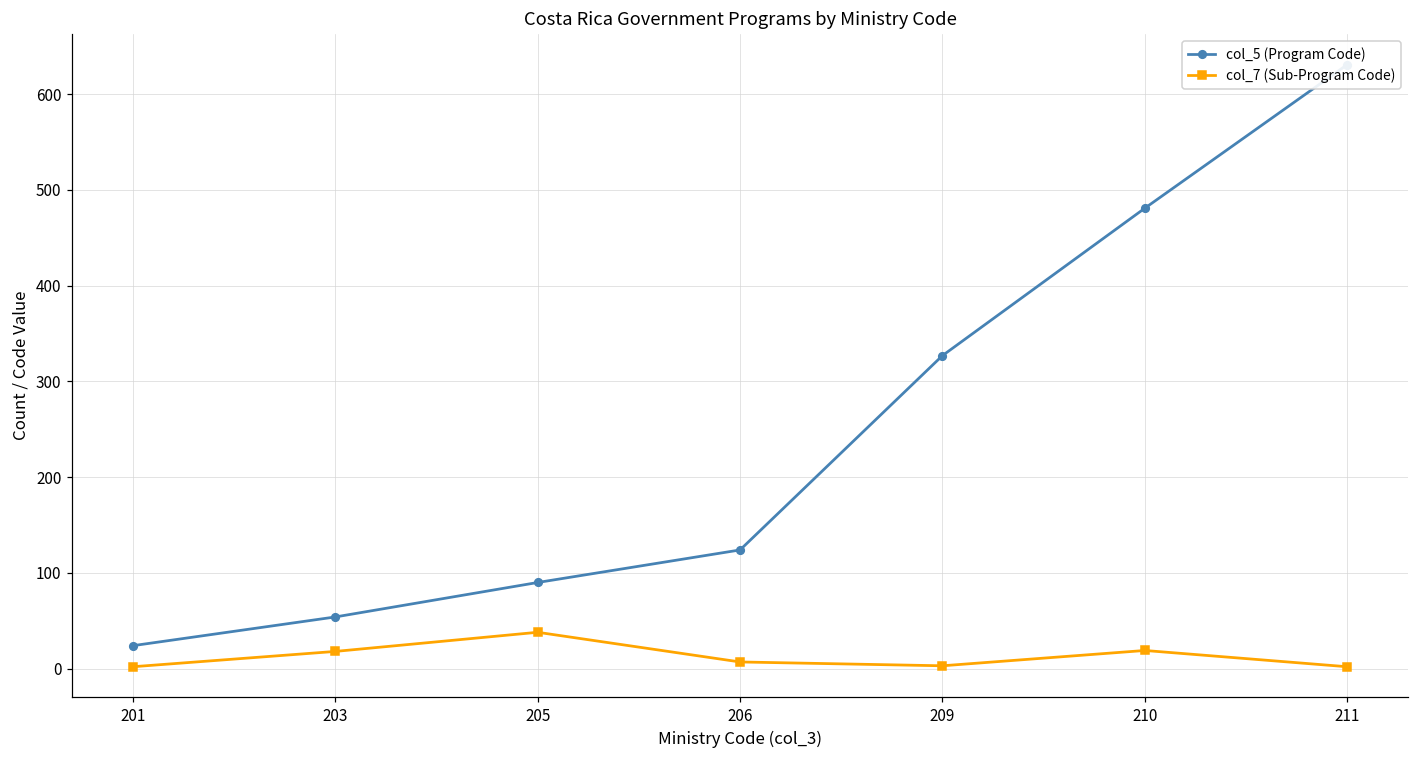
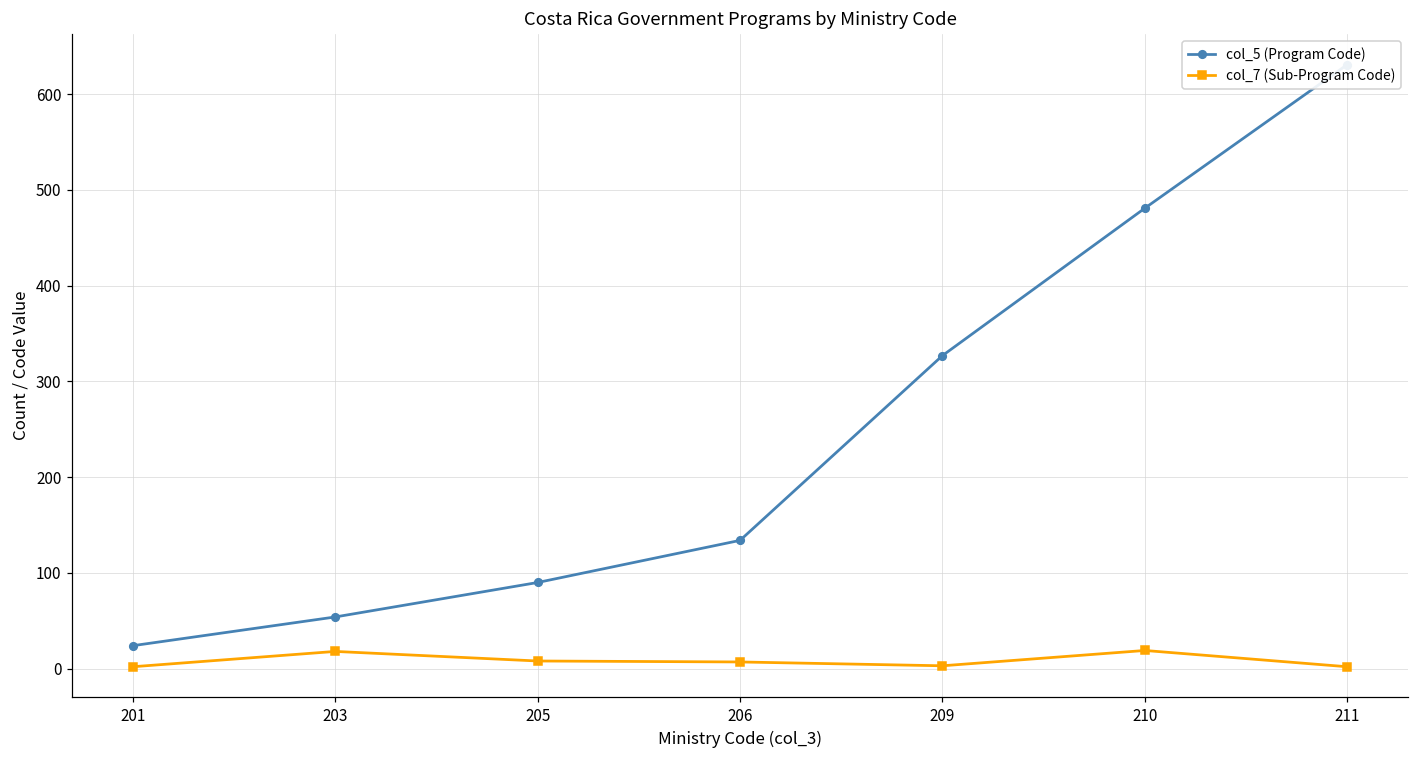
  {
    "col_5 (Program Code)": {
      "201": 20,
      "203": 50,
      "205": 90,
-     "206": 120,
+     "206": 130,
      "209": 330,
      "210": 480
    },
    "col_7 (Sub-Program Code)": {
      "201": 0,
      "203": 20,
-     "205": 40,
+     "205": 10,
      "206": 10,
      "209": 0,
      "210": 20,
      "211": 0
    }
  }
